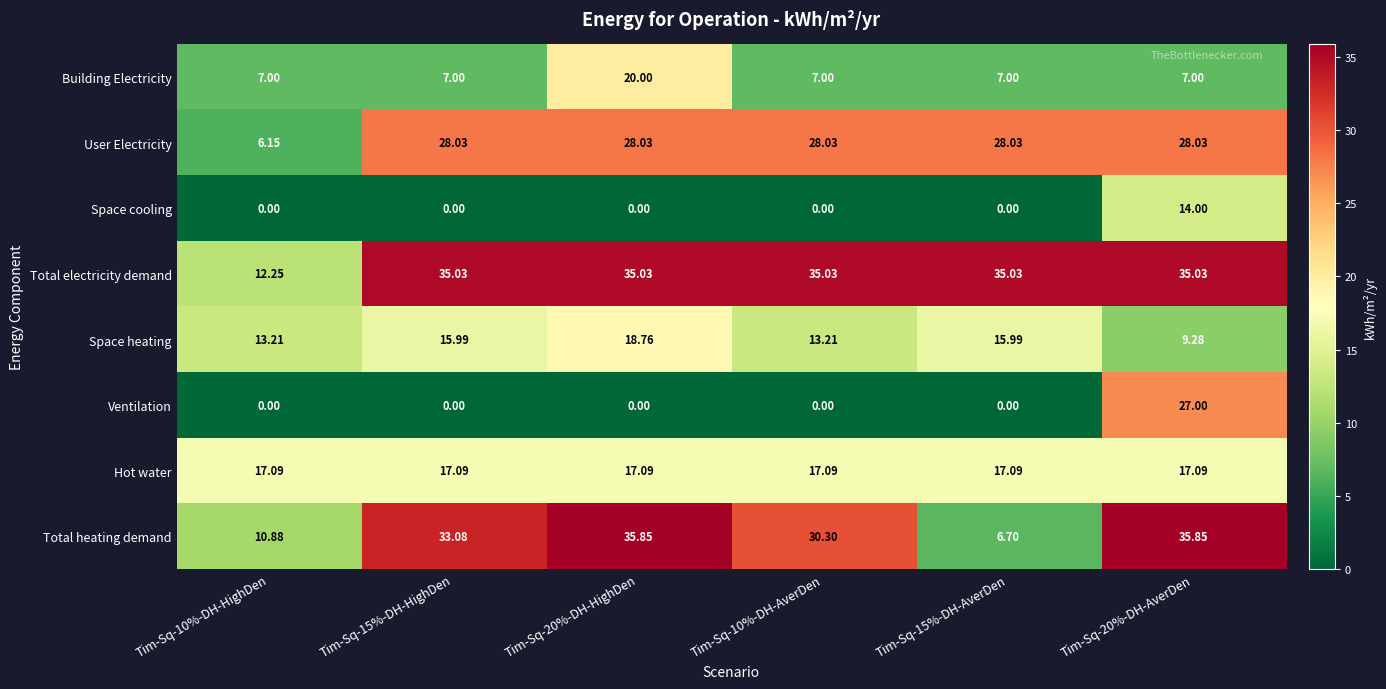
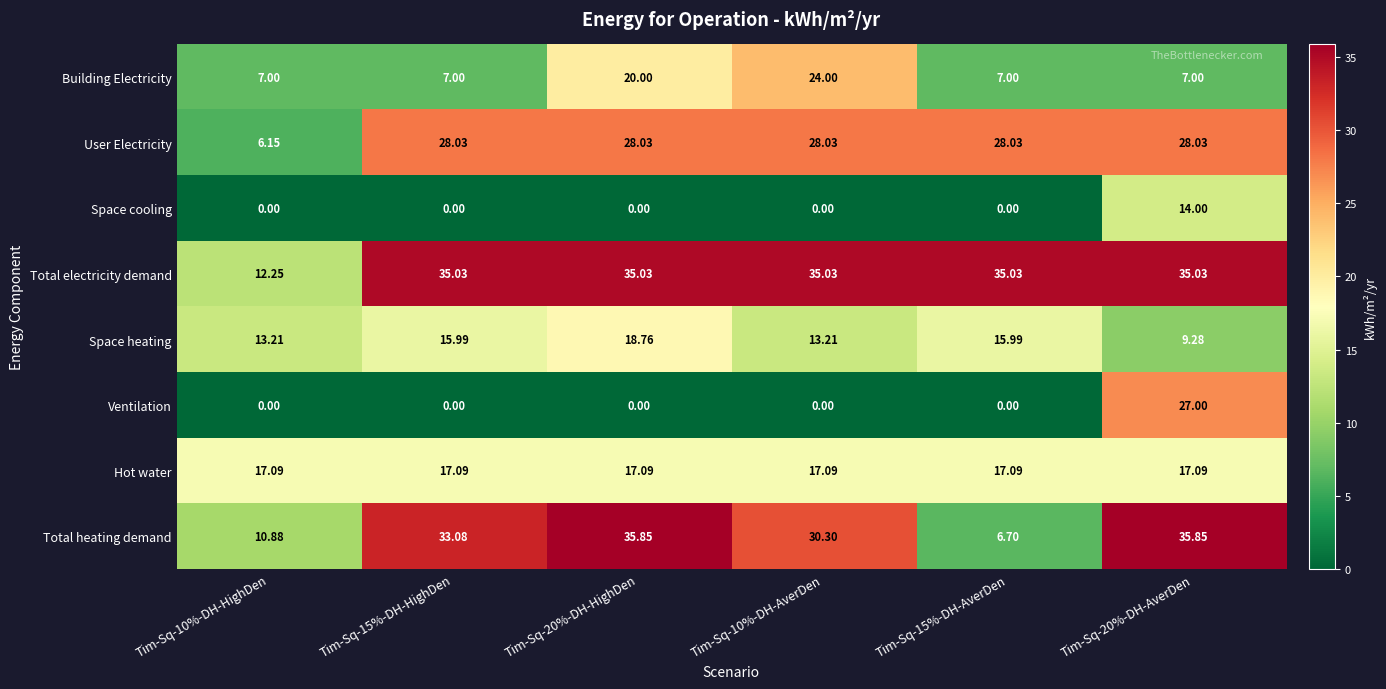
  {
    "Building Electricity": {
      "Tim-Sq-10%-DH-HighDen": 7.00,
      "Tim-Sq-15%-DH-HighDen": 7.00,
      "Tim-Sq-20%-DH-HighDen": 20.00,
-     "Tim-Sq-10%-DH-AverDen": 7.00,
+     "Tim-Sq-10%-DH-AverDen": 24.00,
      "Tim-Sq-15%-DH-AverDen": 7.00
    },
    "User Electricity": {
      "Tim-Sq-10%-DH-HighDen": 6.15,
      "Tim-Sq-15%-DH-HighDen": 28.03,
      "Tim-Sq-20%-DH-HighDen": 28.03,
      "Tim-Sq-10%-DH-AverDen": 28.03,
      "Tim-Sq-15%-DH-AverDen": 28.03,
      "Tim-Sq-20%-DH-AverDen": 28.03
    },
    "Space cooling": {
      "Tim-Sq-10%-DH-HighDen": 0.00,
      "Tim-Sq-15%-DH-HighDen": 0.00,
      "Tim-Sq-20%-DH-HighDen": 0.00,
      "Tim-Sq-10%-DH-AverDen": 0.00,
      "Tim-Sq-15%-DH-AverDen": 0.00,
      "Tim-Sq-20%-DH-AverDen": 14.00
    },
    "Total electricity demand": {
      "Tim-Sq-10%-DH-HighDen": 12.25,
      "Tim-Sq-15%-DH-HighDen": 35.03,
      "Tim-Sq-20%-DH-HighDen": 35.03,
      "Tim-Sq-10%-DH-AverDen": 35.03,
      "Tim-Sq-15%-DH-AverDen": 35.03,
      "Tim-Sq-20%-DH-AverDen": 35.03
    },
    "Space heating": {
      "Tim-Sq-10%-DH-HighDen": 13.21,
      "Tim-Sq-15%-DH-HighDen": 15.99,
      "Tim-Sq-20%-DH-HighDen": 18.76,
      "Tim-Sq-10%-DH-AverDen": 13.21,
      "Tim-Sq-15%-DH-AverDen": 15.99,
      "Tim-Sq-20%-DH-AverDen": 9.28
    },
    "Ventilation": {
      "Tim-Sq-10%-DH-HighDen": 0.00,
      "Tim-Sq-15%-DH-HighDen": 0.00,
      "Tim-Sq-20%-DH-HighDen": 0.00,
      "Tim-Sq-10%-DH-AverDen": 0.00,
      "Tim-Sq-15%-DH-AverDen": 0.00,
      "Tim-Sq-20%-DH-AverDen": 27.00
    },
    "Hot water": {
      "Tim-Sq-10%-DH-HighDen": 17.09,
      "Tim-Sq-15%-DH-HighDen": 17.09,
      "Tim-Sq-20%-DH-HighDen": 17.09,
      "Tim-Sq-10%-DH-AverDen": 17.09,
      "Tim-Sq-15%-DH-AverDen": 17.09,
      "Tim-Sq-20%-DH-AverDen": 17.09
    },
    "Total heating demand": {
      "Tim-Sq-10%-DH-HighDen": 10.88,
      "Tim-Sq-15%-DH-HighDen": 33.08,
      "Tim-Sq-20%-DH-HighDen": 35.85,
      "Tim-Sq-10%-DH-AverDen": 30.30,
      "Tim-Sq-15%-DH-AverDen": 6.70,
      "Tim-Sq-20%-DH-AverDen": 35.85
    }
  }
